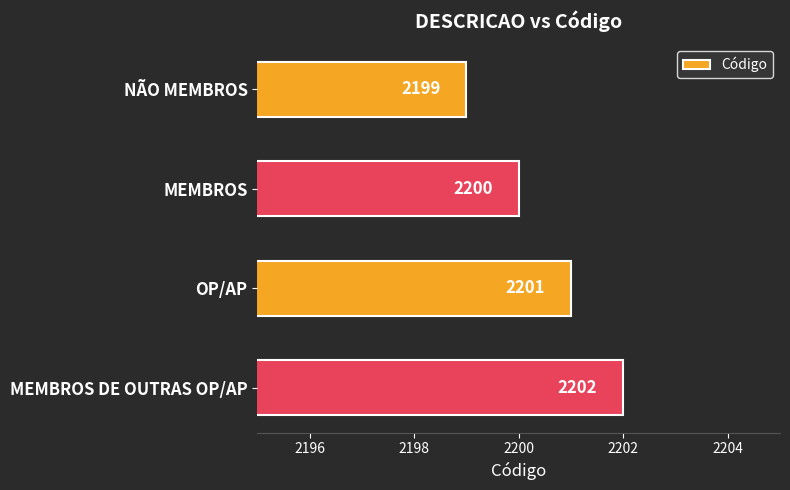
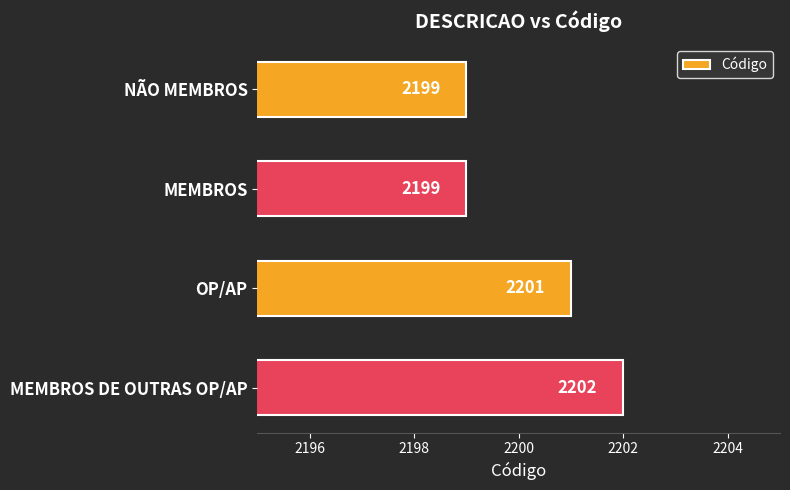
  {
    "NÃO MEMBROS": 2199,
-   "MEMBROS": 2200,
+   "MEMBROS": 2199,
    "OP/AP": 2201,
    "MEMBROS DE OUTRAS OP/AP": 2202
  }
